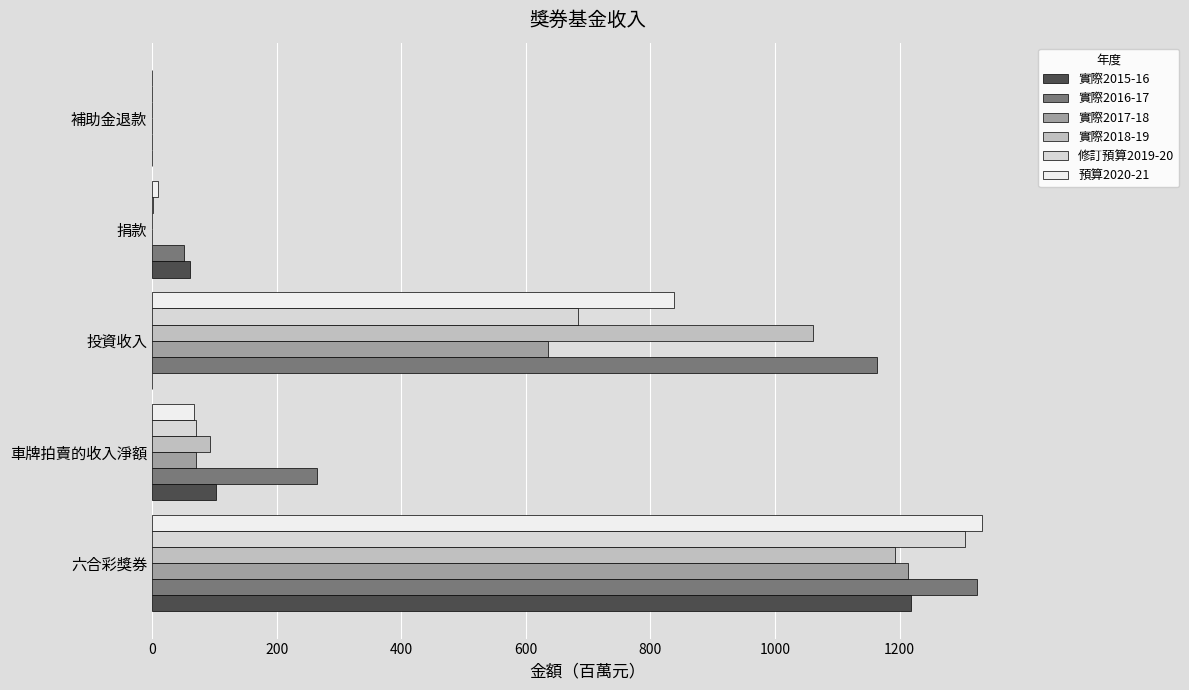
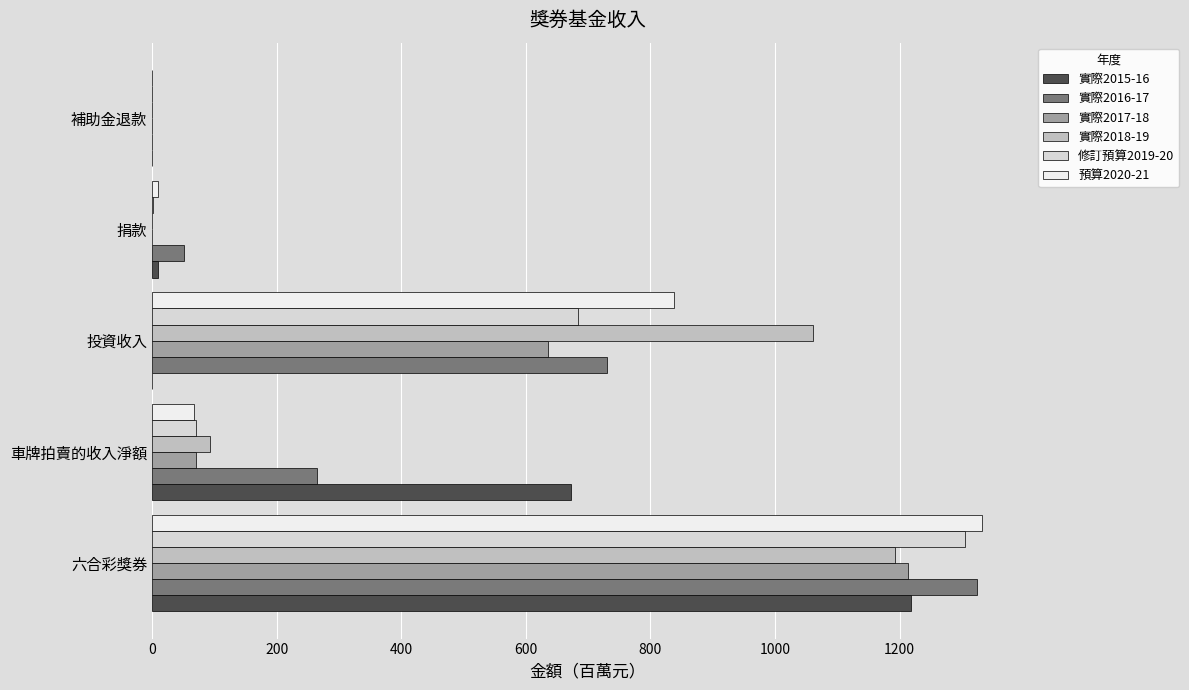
  {
    "實際2015-16": {
      "補助金退款": 0,
-     "捐款": 60,
+     "捐款": 10,
      "投資收入": 0,
-     "車牌拍賣的收入淨額": 100,
+     "車牌拍賣的收入淨額": 670,
      "六合彩獎券": 1220
    },
    "實際2016-17": {
      "補助金退款": 0,
      "捐款": 50,
-     "投資收入": 1160,
+     "投資收入": 730,
      "車牌拍賣的收入淨額": 270,
      "六合彩獎券": 1330
    }
  }
